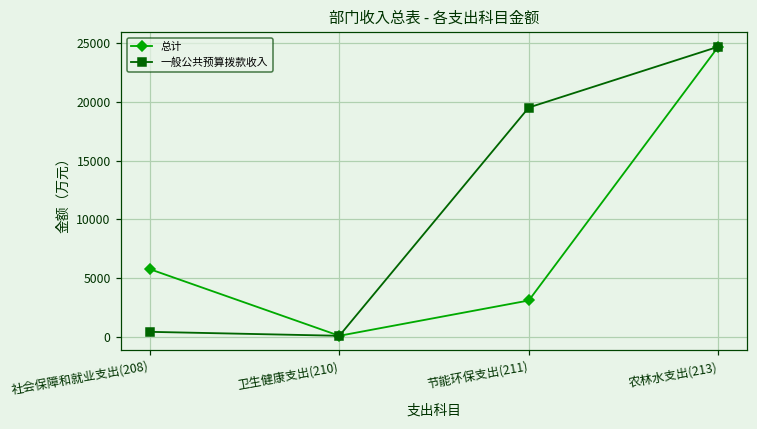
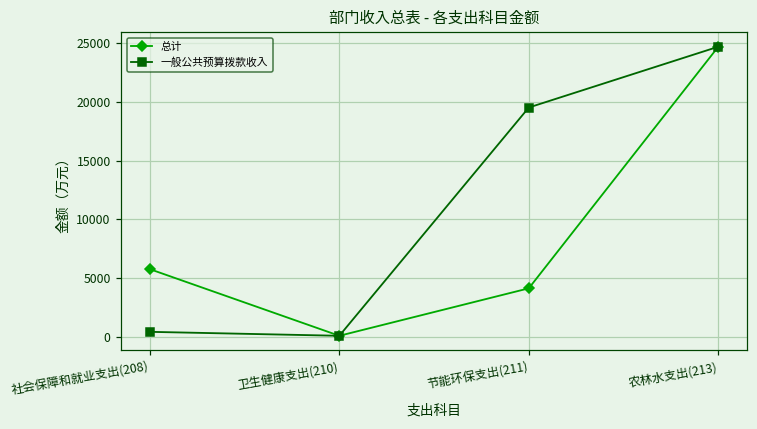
  {
    "总计": {
      "社会保障和就业支出(208)": 5800,
-     "节能环保支出(211)": 3100
+     "节能环保支出(211)": 4100
    },
    "一般公共预算拨款收入": {
      "社会保障和就业支出(208)": 400,
      "节能环保支出(211)": 19500
    }
  }
